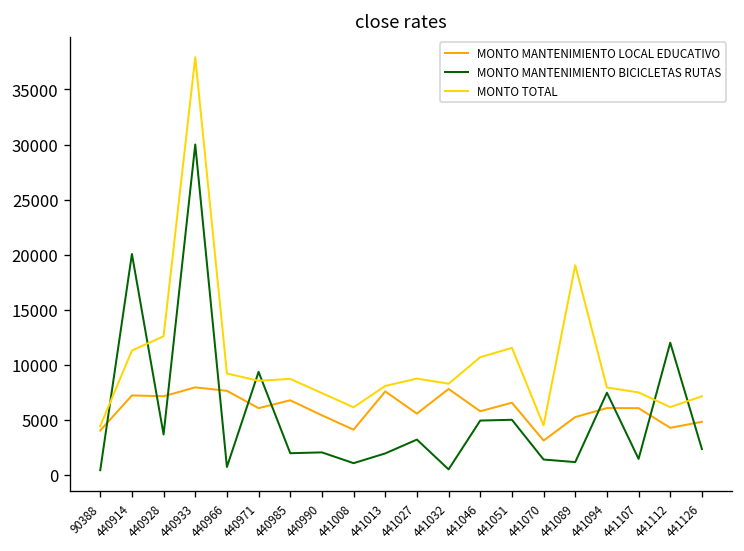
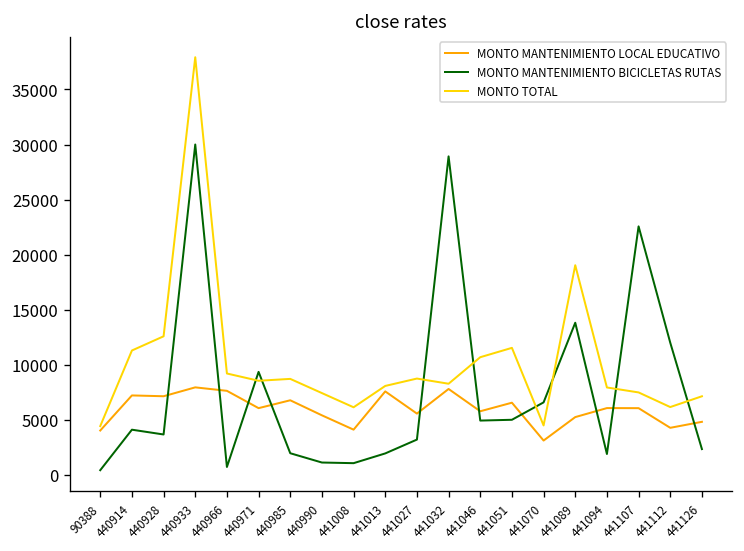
  {
    "MONTO MANTENIMIENTO BICICLETAS RUTAS": {
      "90388": 0,
-     "440914": 20000,
+     "440914": 4000,
      "440928": 4000,
      "440933": 30000,
      "440966": 1000,
      "440971": 9000,
      "440985": 2000,
-     "440990": 2000,
+     "440990": 1000,
      "441008": 1000,
      "441013": 2000,
      "441027": 3000,
-     "441032": 0,
+     "441032": 29000,
      "441046": 5000,
      "441051": 5000,
-     "441070": 1000,
-     "441089": 1000,
-     "441094": 7000,
-     "441107": 1000,
+     "441070": 7000,
+     "441089": 14000,
+     "441094": 2000,
+     "441107": 23000,
      "441112": 12000,
      "441126": 2000
    }
  }
